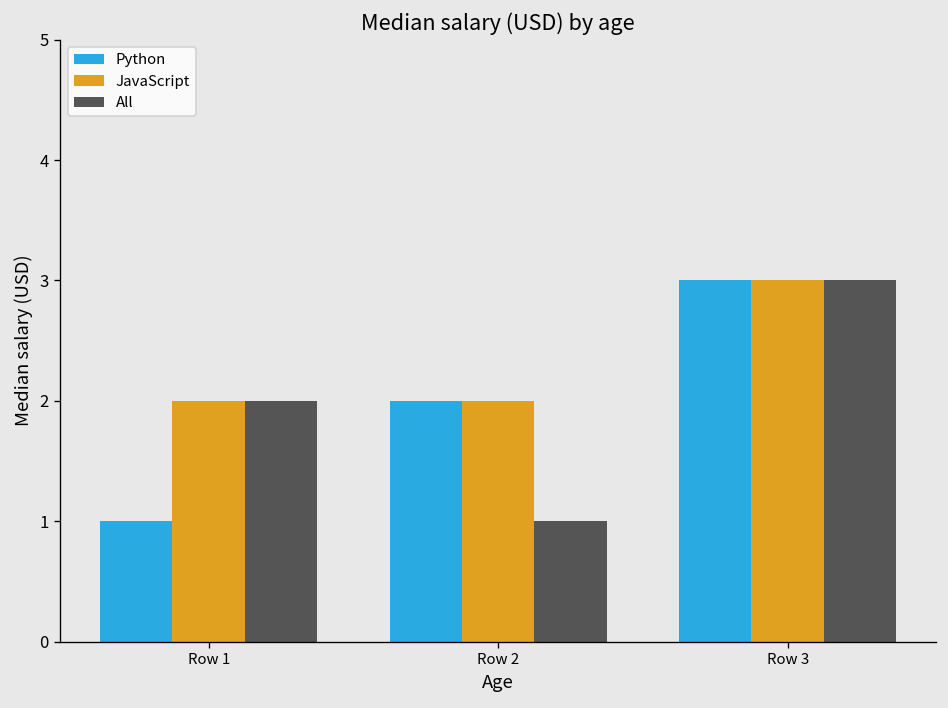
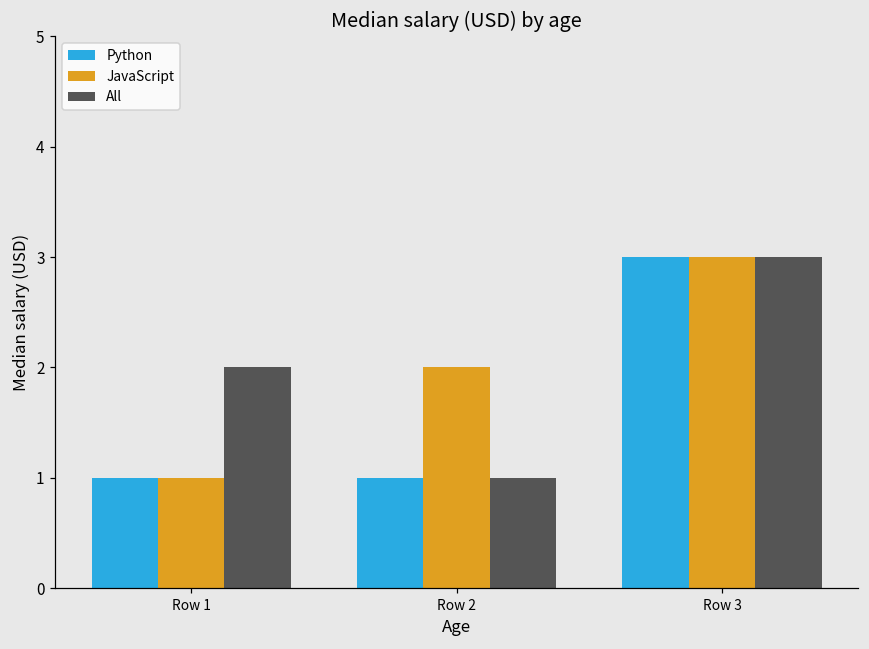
  {
    "Python": {
      "Row 1": 1,
-     "Row 2": 2,
+     "Row 2": 1,
      "Row 3": 3
    },
    "JavaScript": {
-     "Row 1": 2,
+     "Row 1": 1,
      "Row 2": 2,
      "Row 3": 3
    },
    "All": {
      "Row 1": 2,
      "Row 2": 1,
      "Row 3": 3
    }
  }
